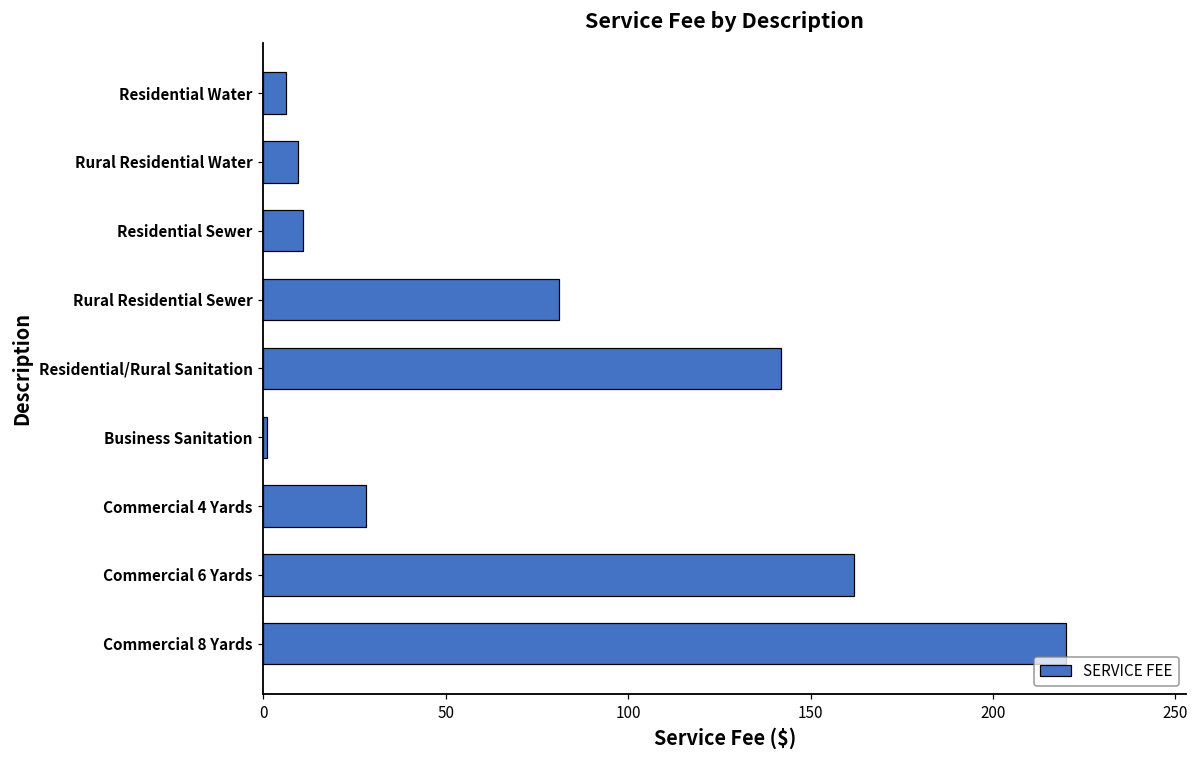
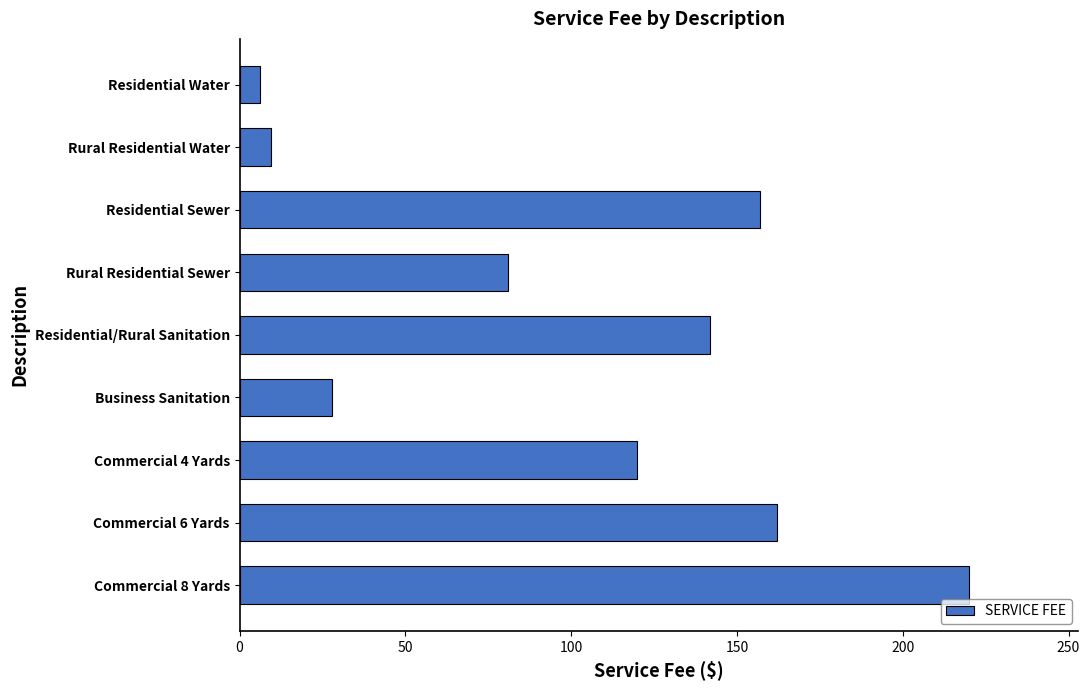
  {
    "Residential Water": 6,
    "Rural Residential Water": 9,
-   "Residential Sewer": 11,
+   "Residential Sewer": 157,
    "Rural Residential Sewer": 81,
    "Residential/Rural Sanitation": 142,
-   "Business Sanitation": 1,
-   "Commercial 4 Yards": 28,
+   "Business Sanitation": 28,
+   "Commercial 4 Yards": 120,
    "Commercial 6 Yards": 162,
    "Commercial 8 Yards": 220
  }
